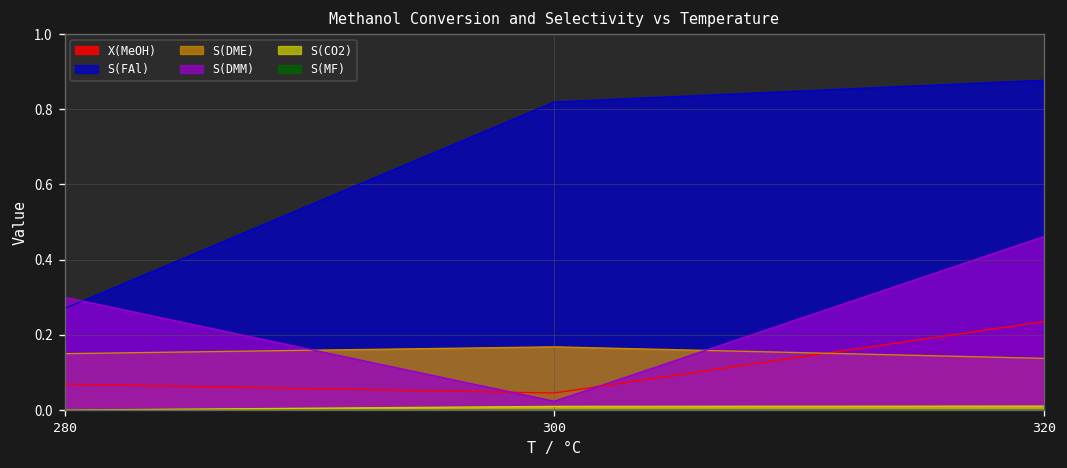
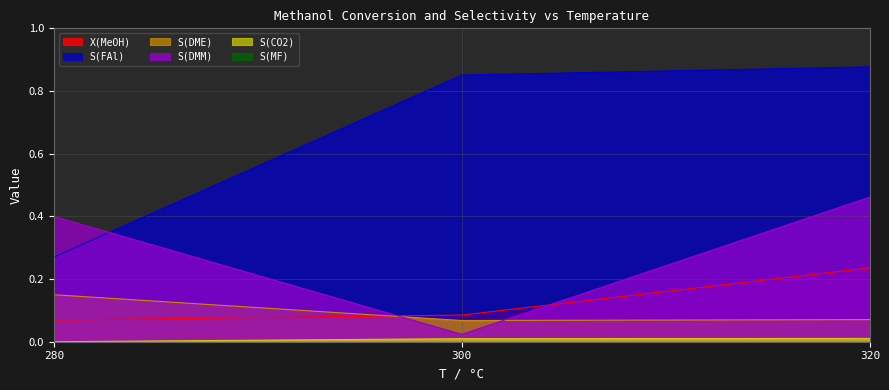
  {
    "X(MeOH)": {
      "280": 0.07,
-     "300": 0.05,
+     "300": 0.09,
      "320": 0.24
    },
    "S(FAl)": {
      "280": 0.27,
-     "300": 0.82,
+     "300": 0.85,
      "320": 0.88
    },
    "S(DME)": {
      "280": 0.15,
-     "300": 0.17,
-     "320": 0.14
+     "300": 0.07,
+     "320": 0.07
    },
    "S(DMM)": {
-     "280": 0.3,
+     "280": 0.4,
      "300": 0.02,
      "320": 0.46
    },
    "S(CO2)": {
      "300": 0.01,
      "320": 0.01
    },
    "S(MF)": {
      "300": 0.00,
      "320": 0.00
    }
  }
